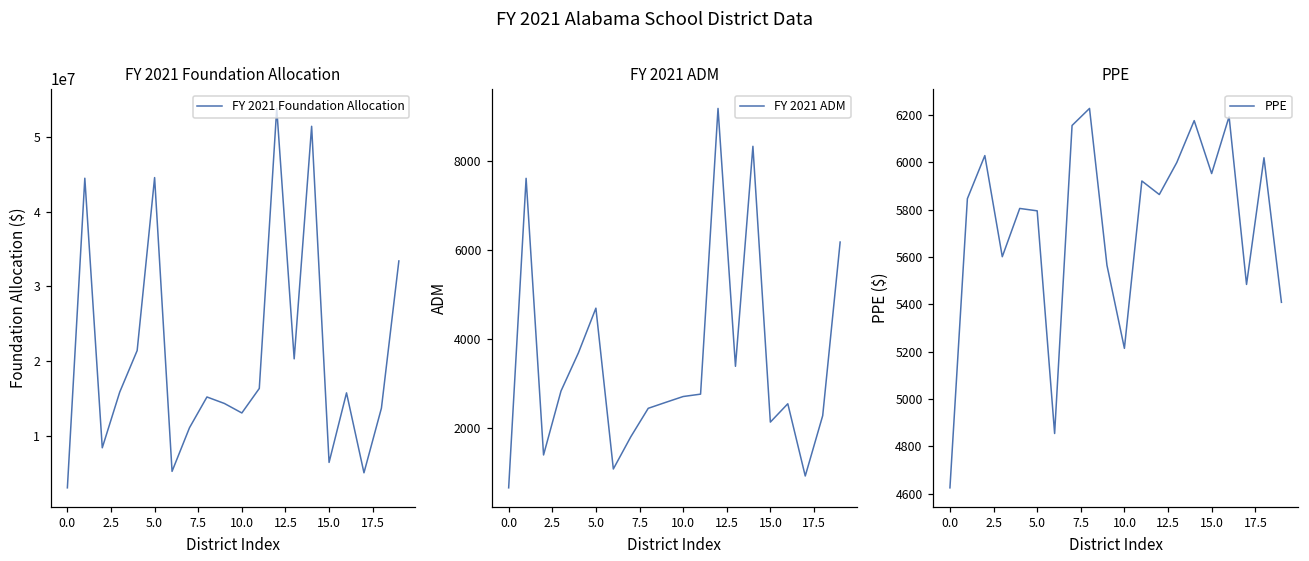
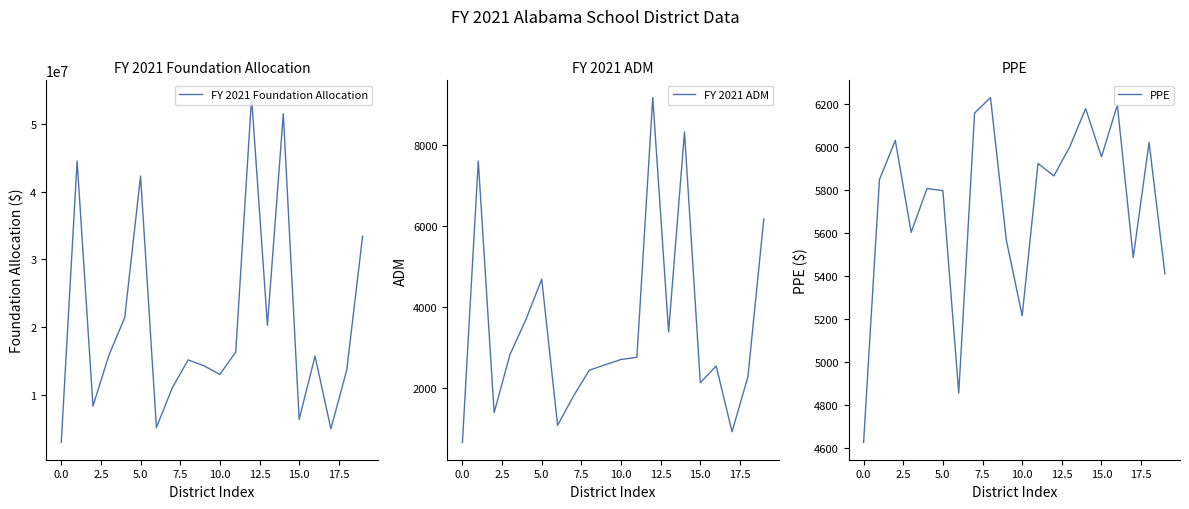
  {
    "FY 2021 Foundation Allocation": {
      "0.0": 3000000,
-     "5.0": 45000000,
+     "5.0": 42000000,
      "10.0": 13000000,
      "15.0": 6000000
    },
    "FY 2021 ADM": {
      "0.0": 600,
      "5.0": 4700,
      "10.0": 2700,
      "15.0": 2100
    },
    "PPE": {
      "0.0": 4620,
      "5.0": 5790,
      "10.0": 5210,
      "15.0": 5950
    }
  }
